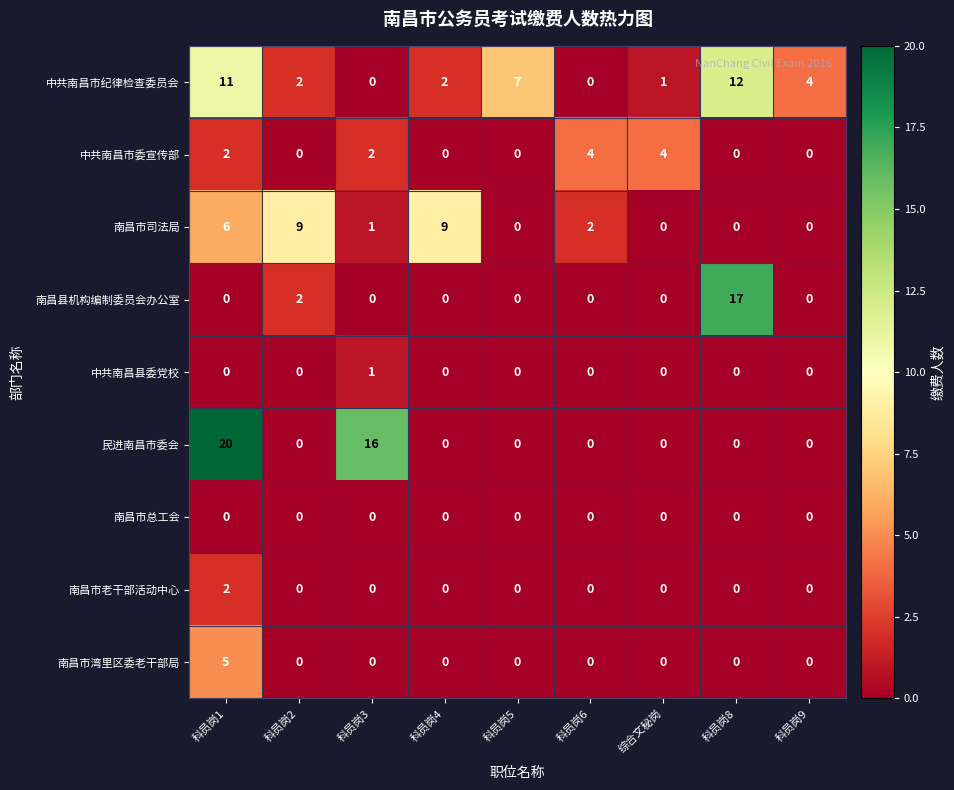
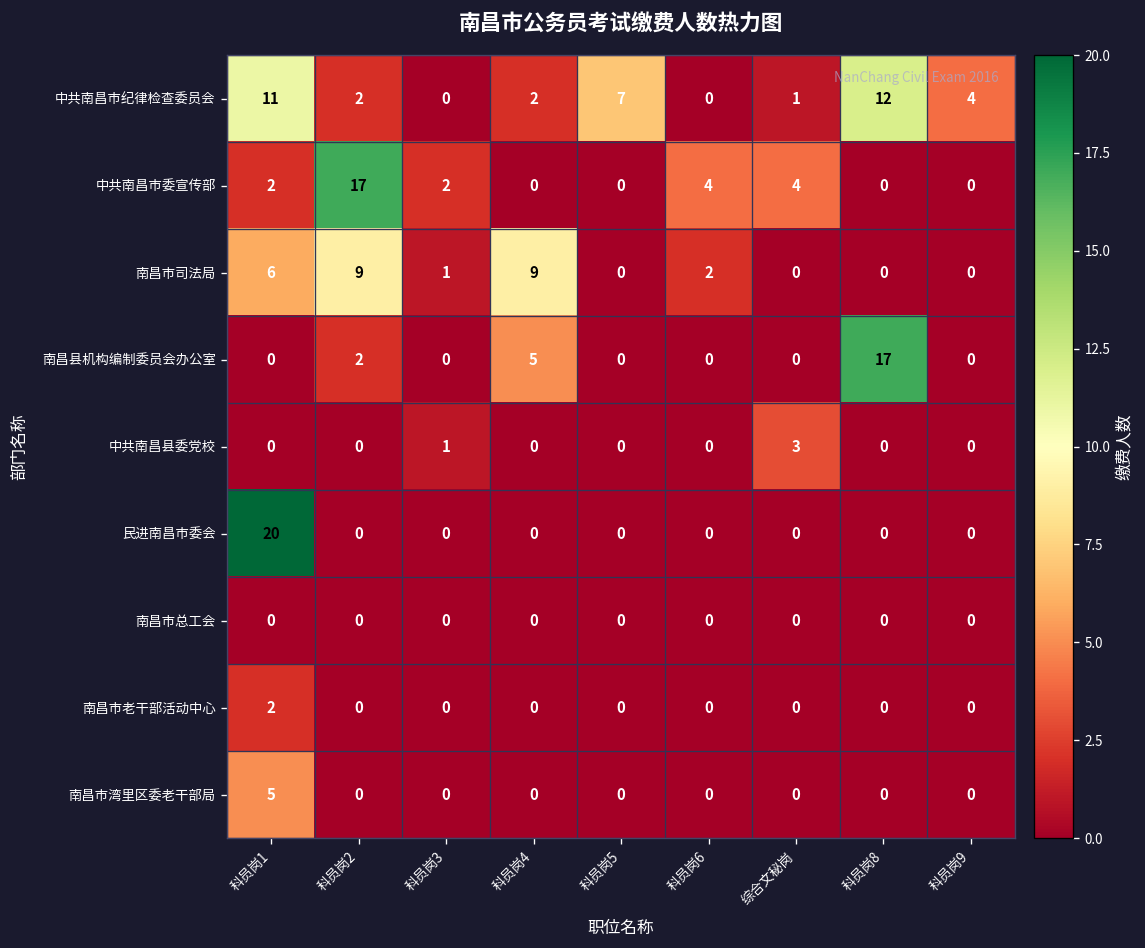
  {
    "中共南昌市纪律检查委员会": {
      "科员岗1": 11,
      "科员岗2": 2,
      "科员岗3": 0,
      "科员岗4": 2,
      "科员岗5": 7,
      "科员岗6": 0,
      "综合文秘岗": 1,
      "科员岗9": 4
    },
    "中共南昌市委宣传部": {
      "科员岗1": 2,
-     "科员岗2": 0,
+     "科员岗2": 17,
      "科员岗3": 2,
      "科员岗4": 0,
      "科员岗5": 0,
      "科员岗6": 4,
      "综合文秘岗": 4,
      "科员岗8": 0,
      "科员岗9": 0
    },
    "南昌市司法局": {
      "科员岗1": 6,
      "科员岗2": 9,
      "科员岗3": 1,
      "科员岗4": 9,
      "科员岗5": 0,
      "科员岗6": 2,
      "综合文秘岗": 0,
      "科员岗8": 0,
      "科员岗9": 0
    },
    "南昌县机构编制委员会办公室": {
      "科员岗1": 0,
      "科员岗2": 2,
      "科员岗3": 0,
-     "科员岗4": 0,
+     "科员岗4": 5,
      "科员岗5": 0,
      "科员岗6": 0,
      "综合文秘岗": 0,
      "科员岗8": 17,
      "科员岗9": 0
    },
    "中共南昌县委党校": {
      "科员岗1": 0,
      "科员岗2": 0,
      "科员岗3": 1,
      "科员岗4": 0,
      "科员岗5": 0,
      "科员岗6": 0,
-     "综合文秘岗": 0,
+     "综合文秘岗": 3,
      "科员岗8": 0,
      "科员岗9": 0
    },
    "民进南昌市委会": {
      "科员岗1": 20,
      "科员岗2": 0,
-     "科员岗3": 16,
+     "科员岗3": 0,
      "科员岗4": 0,
      "科员岗5": 0,
      "科员岗6": 0,
      "综合文秘岗": 0,
      "科员岗8": 0,
      "科员岗9": 0
    },
    "南昌市总工会": {
      "科员岗1": 0,
      "科员岗2": 0,
      "科员岗3": 0,
      "科员岗4": 0,
      "科员岗5": 0,
      "科员岗6": 0,
      "综合文秘岗": 0,
      "科员岗8": 0,
      "科员岗9": 0
    },
    "南昌市老干部活动中心": {
      "科员岗1": 2,
      "科员岗2": 0,
      "科员岗3": 0,
      "科员岗4": 0,
      "科员岗5": 0,
      "科员岗6": 0,
      "综合文秘岗": 0,
      "科员岗8": 0,
      "科员岗9": 0
    },
    "南昌市湾里区委老干部局": {
      "科员岗1": 5,
      "科员岗2": 0,
      "科员岗3": 0,
      "科员岗4": 0,
      "科员岗5": 0,
      "科员岗6": 0,
      "综合文秘岗": 0,
      "科员岗8": 0,
      "科员岗9": 0
    }
  }
